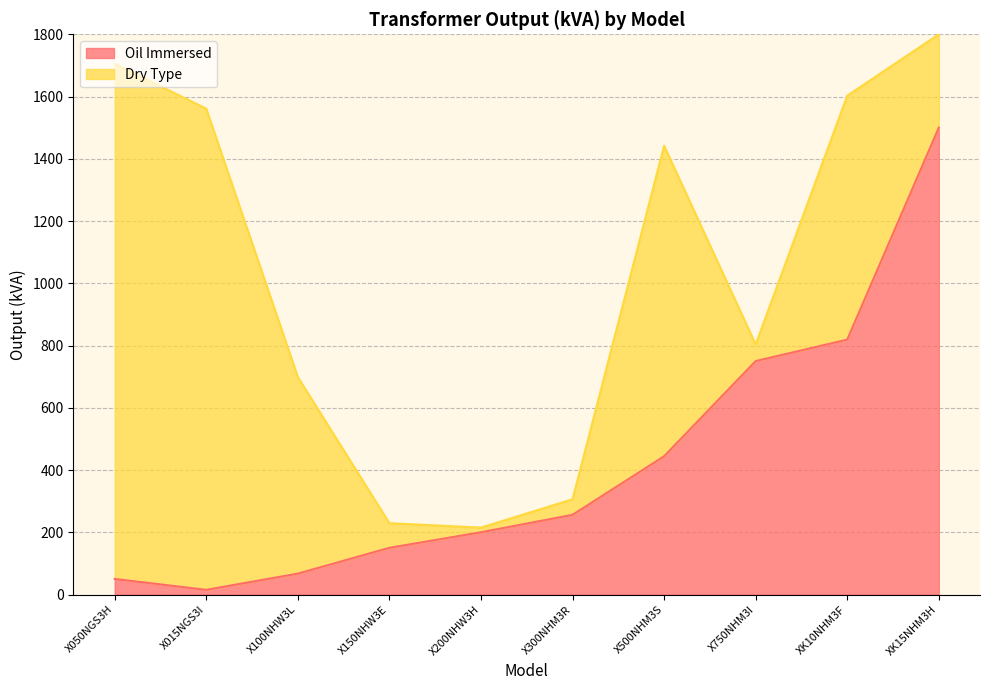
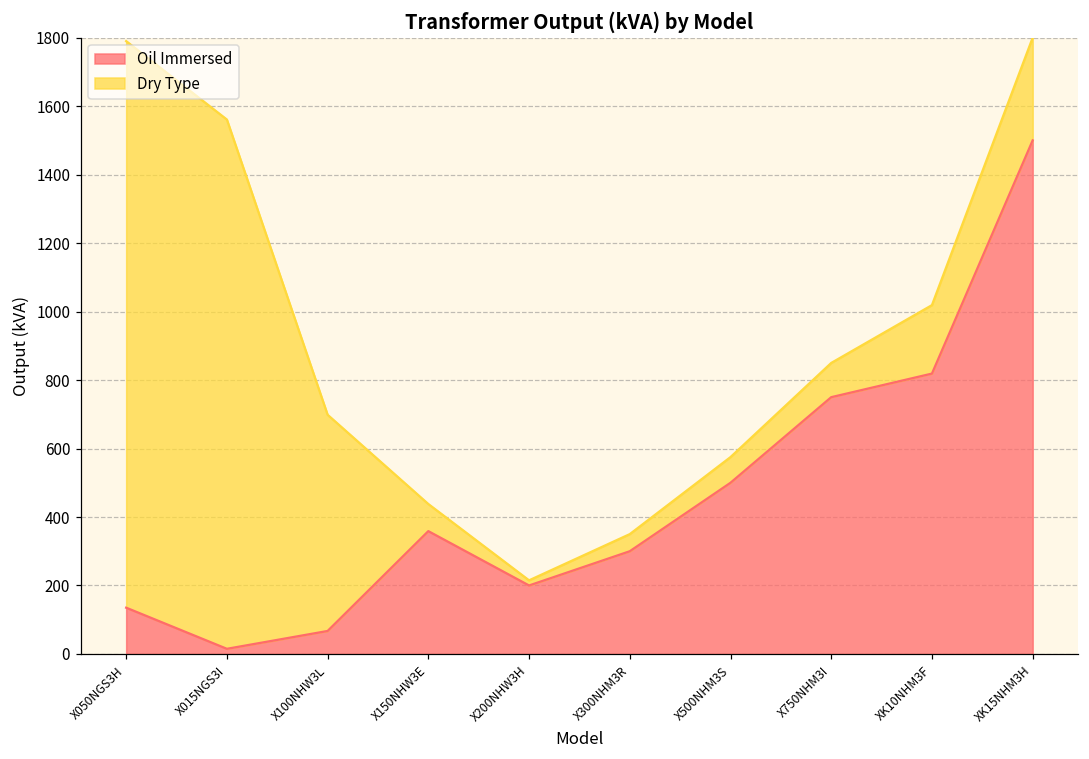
  {
    "Oil Immersed": {
-     "X050NGS3H": 50,
+     "X050NGS3H": 140,
      "X015NGS3I": 20,
      "X100NHW3L": 70,
-     "X150NHW3E": 150,
+     "X150NHW3E": 360,
      "X200NHW3H": 200,
-     "X300NHM3R": 260,
-     "X500NHM3S": 440,
+     "X300NHM3R": 300,
+     "X500NHM3S": 500,
      "X750NHM3I": 750,
      "XK10NHM3F": 820,
      "XK15NHM3H": 1500
    },
    "Dry Type": {
      "X015NGS3I": 1550,
      "X100NHW3L": 630,
      "X150NHW3E": 80,
      "X200NHW3H": 20,
      "X300NHM3R": 50,
-     "X500NHM3S": 1000,
-     "X750NHM3I": 50,
-     "XK10NHM3F": 780,
+     "X500NHM3S": 80,
+     "X750NHM3I": 100,
+     "XK10NHM3F": 200,
      "XK15NHM3H": 300
    }
  }
